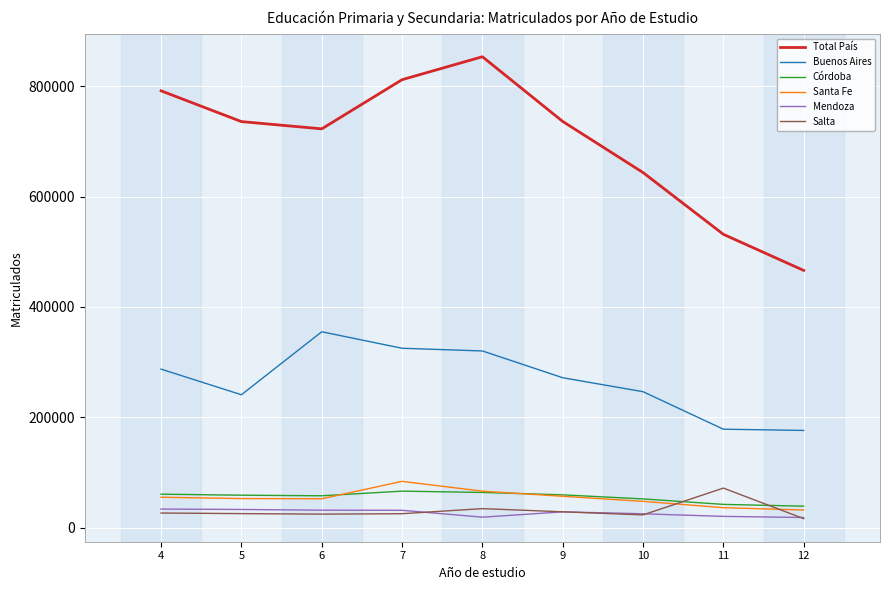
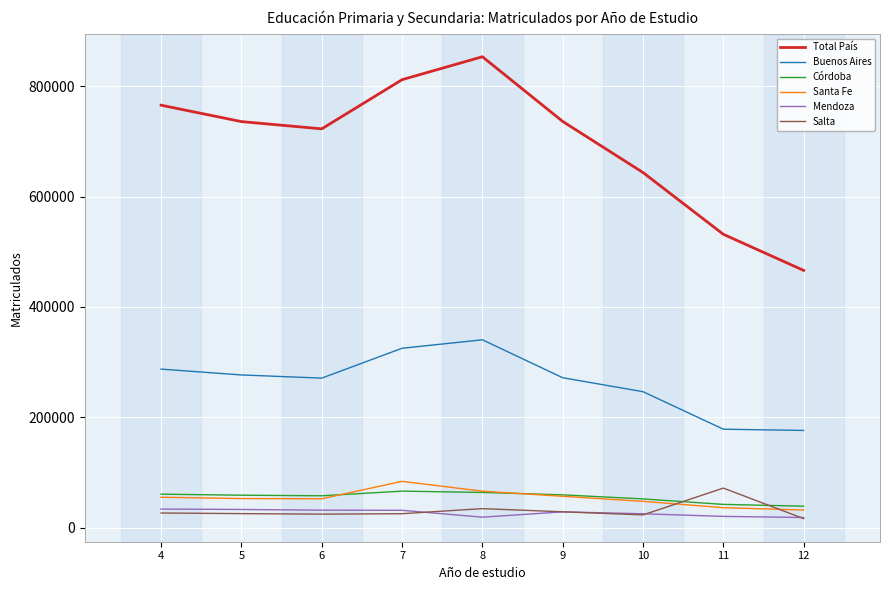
  {
    "Total País": {
-     "4": 790000,
+     "4": 770000,
      "5": 740000,
      "6": 720000,
      "7": 810000,
      "8": 850000,
      "9": 740000,
      "10": 640000,
      "11": 530000,
      "12": 470000
    },
    "Buenos Aires": {
      "4": 290000,
-     "5": 240000,
-     "6": 360000,
+     "5": 280000,
+     "6": 270000,
      "7": 330000,
-     "8": 320000,
+     "8": 340000,
      "9": 270000,
      "10": 250000,
      "11": 180000,
      "12": 180000
    },
    "Córdoba": {
      "4": 60000,
      "5": 60000,
      "6": 60000,
      "7": 70000,
      "11": 40000,
      "12": 40000
    },
    "Santa Fe": {
      "4": 60000,
      "5": 50000,
      "6": 50000,
      "7": 80000,
      "11": 40000,
      "12": 30000
    },
    "Mendoza": {
      "4": 30000,
      "5": 30000,
      "6": 30000,
      "7": 30000,
      "8": 20000,
      "11": 20000
    },
    "Salta": {
      "4": 30000,
      "5": 30000,
      "6": 20000,
      "7": 30000,
      "8": 30000,
      "11": 70000
    }
  }
